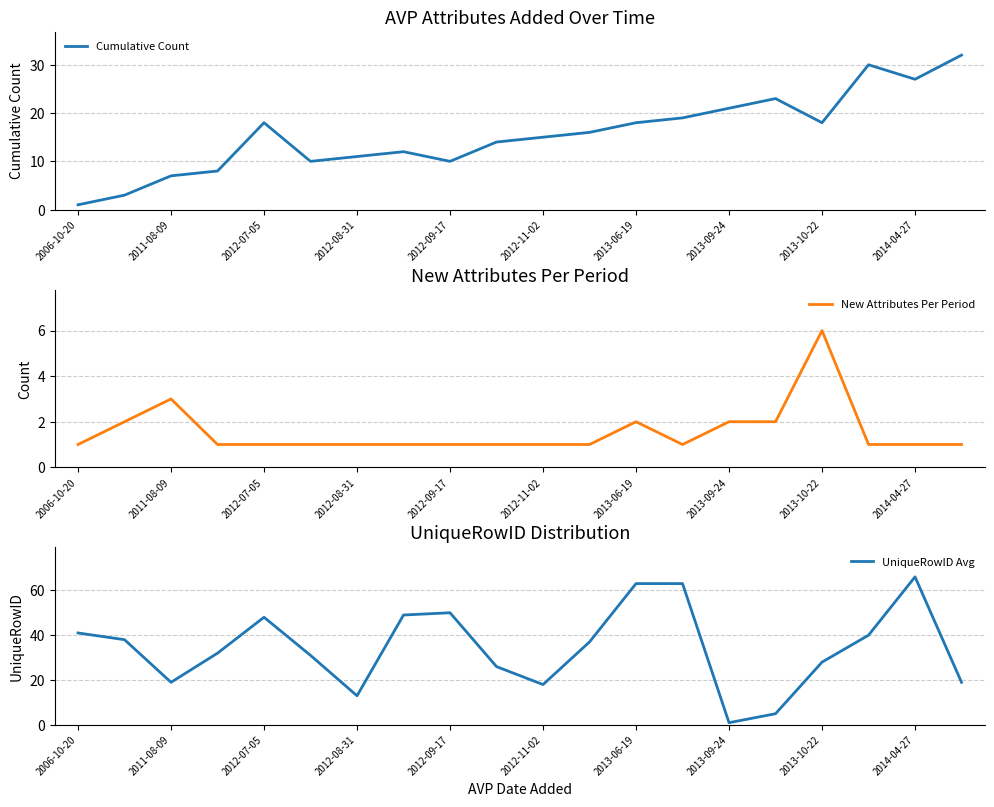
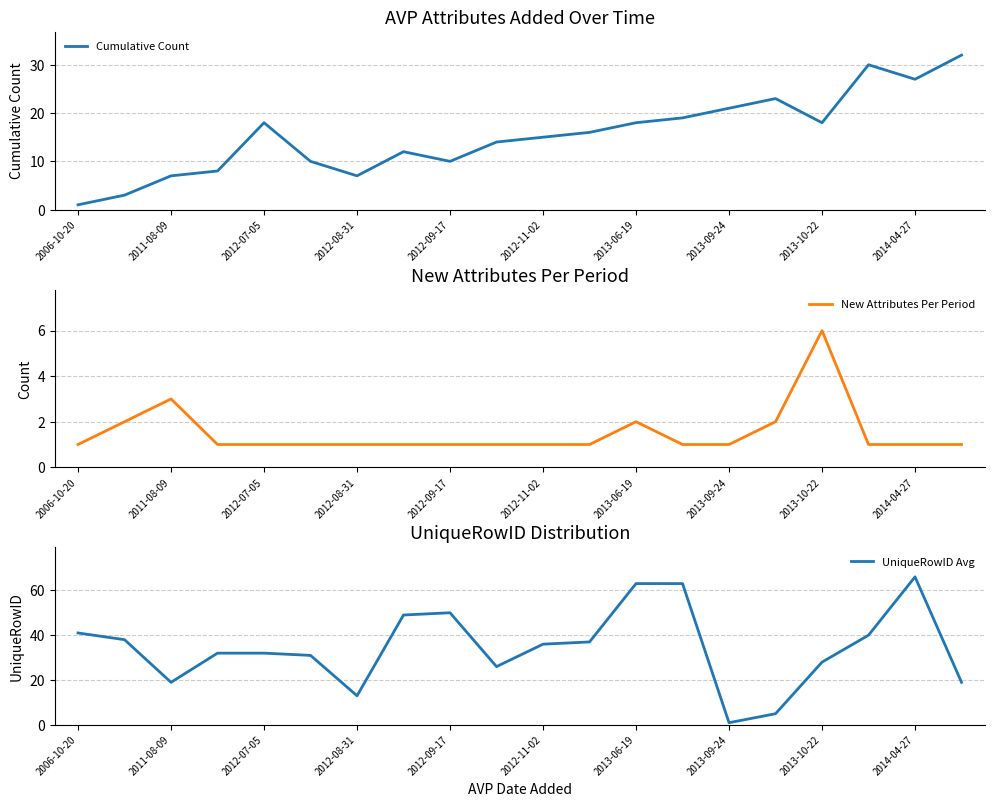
  {
    "AVP Attributes Added Over Time": {
      "2006-10-20": 1,
      "2011-08-09": 7,
      "2012-07-05": 18,
-     "2012-08-31": 11,
+     "2012-08-31": 7,
      "2012-09-17": 10,
      "2012-11-02": 15,
      "2013-06-19": 18,
      "2013-09-24": 21,
      "2013-10-22": 18,
      "2014-04-27": 27
    },
    "New Attributes Per Period": {
      "2006-10-20": 1,
      "2011-08-09": 3,
      "2012-07-05": 1,
      "2012-08-31": 1,
      "2012-09-17": 1,
      "2012-11-02": 1,
      "2013-06-19": 2,
-     "2013-09-24": 2,
+     "2013-09-24": 1,
      "2013-10-22": 6,
      "2014-04-27": 1
    },
    "UniqueRowID Distribution": {
      "2006-10-20": 41,
      "2011-08-09": 19,
-     "2012-07-05": 48,
+     "2012-07-05": 32,
      "2012-08-31": 13,
      "2012-09-17": 50,
-     "2012-11-02": 18,
+     "2012-11-02": 36,
      "2013-06-19": 63,
      "2013-09-24": 1,
      "2013-10-22": 28,
      "2014-04-27": 66
    }
  }
